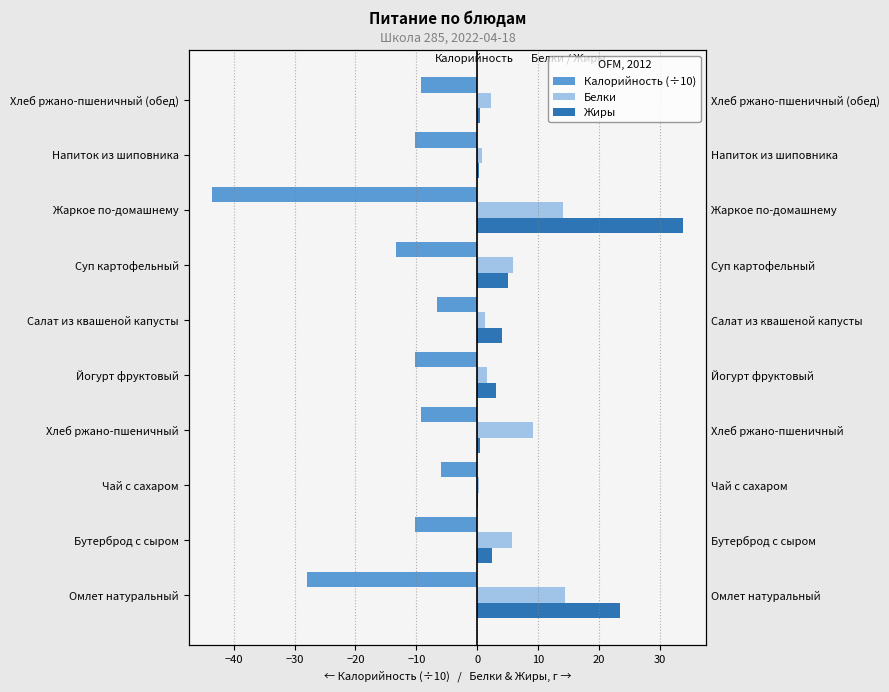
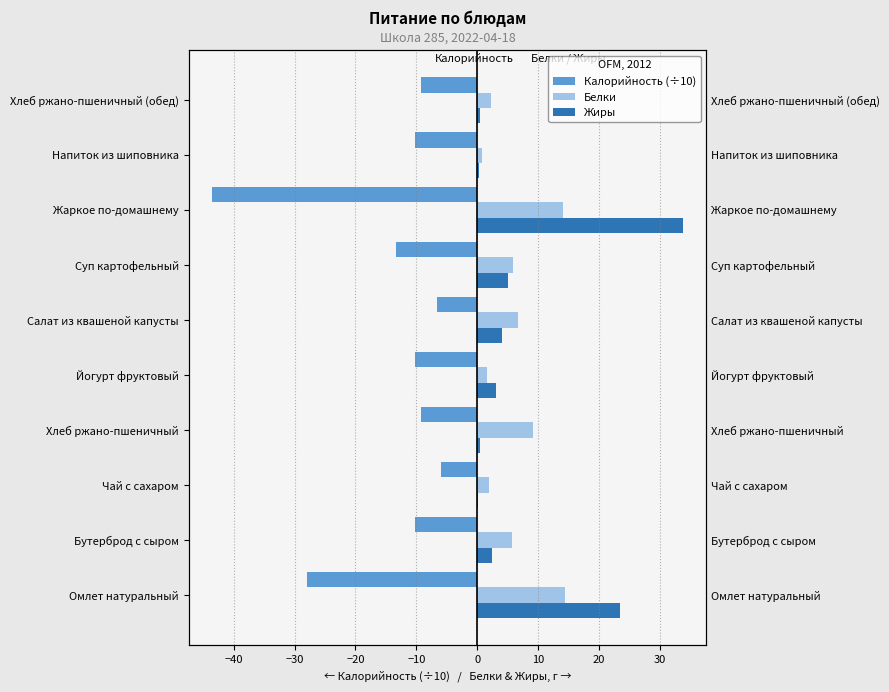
  {
    "Белки": {
      "Хлеб ржано-пшеничный (обед)": 2,
      "Напиток из шиповника": 1,
      "Жаркое по-домашнему": 14,
      "Суп картофельный": 6,
-     "Салат из квашеной капусты": 1,
+     "Салат из квашеной капусты": 7,
      "Йогурт фруктовый": 2,
      "Хлеб ржано-пшеничный": 9,
-     "Чай с сахаром": 0,
+     "Чай с сахаром": 2,
      "Бутерброд с сыром": 6,
      "Омлет натуральный": 14
    }
  }
